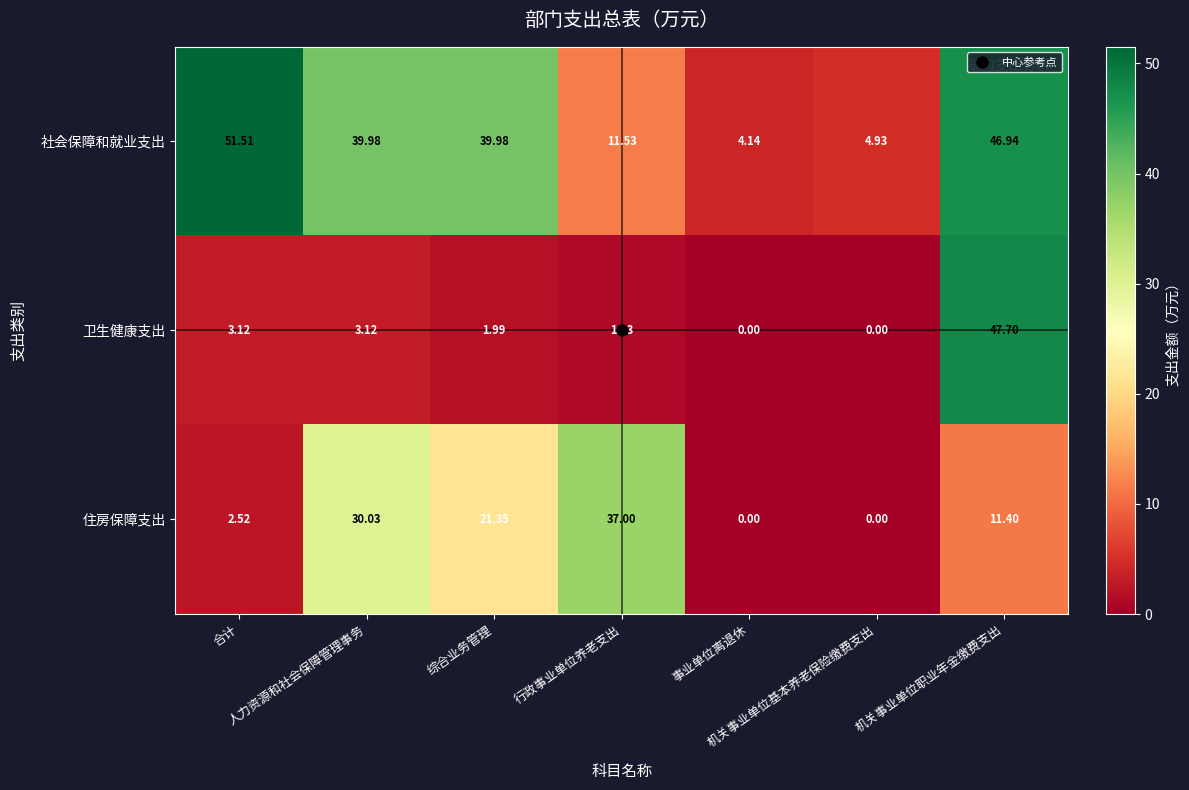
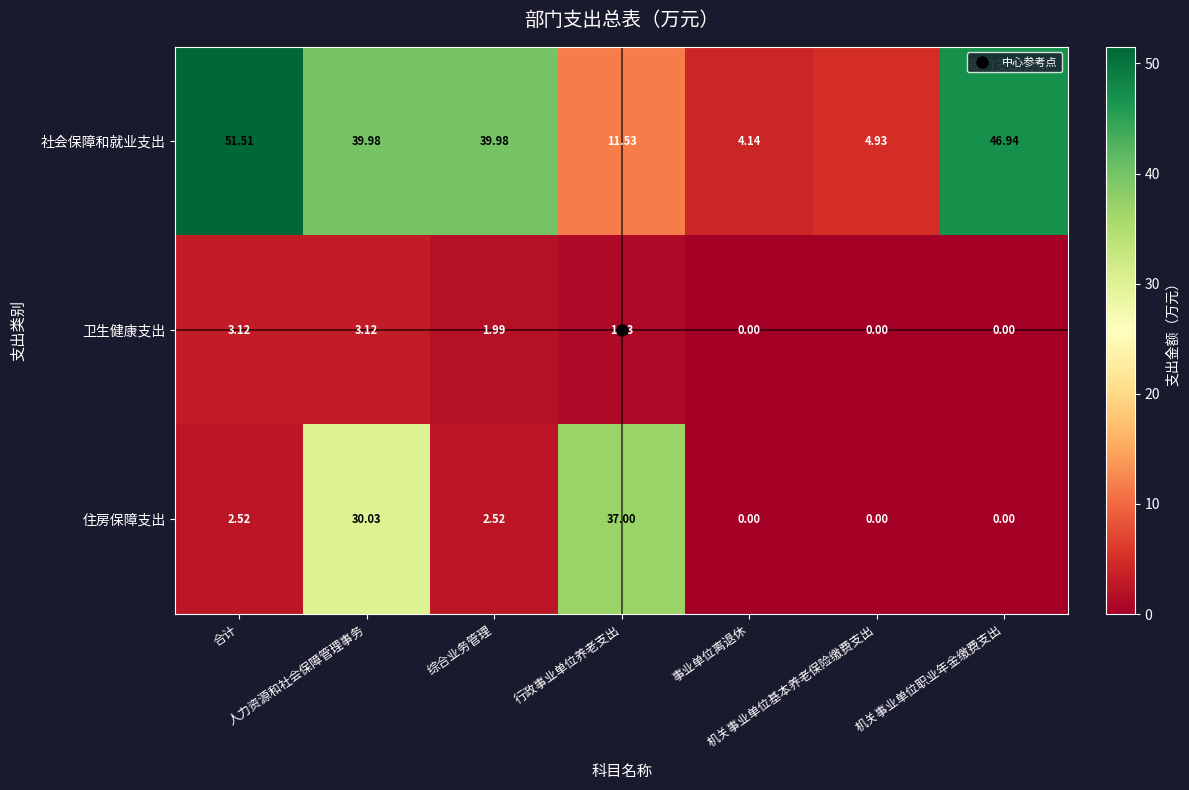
  {
    "社会保障和就业支出": {
      "合计": 51.51,
      "人力资源和社会保障管理事务": 39.98,
      "综合业务管理": 39.98,
      "行政事业单位养老支出": 11.53,
      "事业单位离退休": 4.14,
      "机关事业单位基本养老保险缴费支出": 4.93,
      "机关事业单位职业年金缴费支出": 46.94
    },
    "卫生健康支出": {
      "合计": 3.12,
      "人力资源和社会保障管理事务": 3.12,
      "综合业务管理": 1.99,
      "事业单位离退休": 0.00,
      "机关事业单位基本养老保险缴费支出": 0.00,
-     "机关事业单位职业年金缴费支出": 47.70
+     "机关事业单位职业年金缴费支出": 0.00
    },
    "住房保障支出": {
      "合计": 2.52,
      "人力资源和社会保障管理事务": 30.03,
-     "综合业务管理": 21.35,
+     "综合业务管理": 2.52,
      "行政事业单位养老支出": 37.00,
      "事业单位离退休": 0.00,
      "机关事业单位基本养老保险缴费支出": 0.00,
-     "机关事业单位职业年金缴费支出": 11.40
+     "机关事业单位职业年金缴费支出": 0.00
    }
  }
